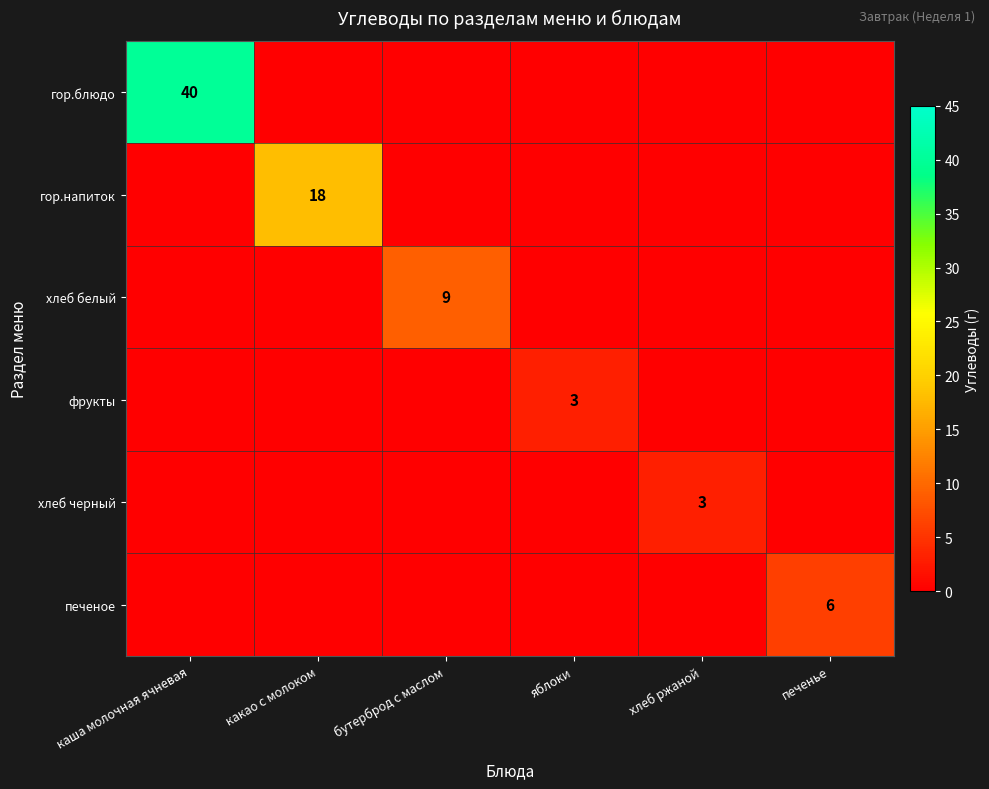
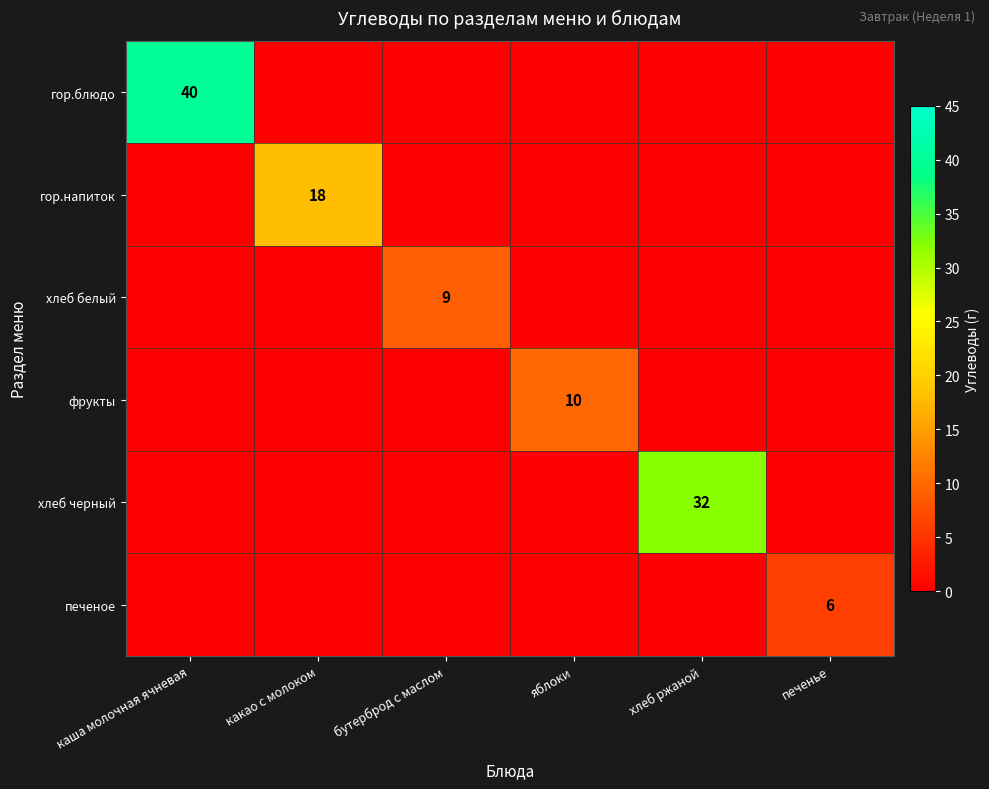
  {
    "гор.блюдо": {
      "каша молочная ячневая": 40
    },
    "гор.напиток": {
      "какао с молоком": 18
    },
    "хлеб белый": {
      "бутерброд с маслом": 9
    },
    "фрукты": {
-     "яблоки": 3
+     "яблоки": 10
    },
    "хлеб черный": {
-     "хлеб ржаной": 3
+     "хлеб ржаной": 32
    },
    "печеное": {
      "печенье": 6
    }
  }
